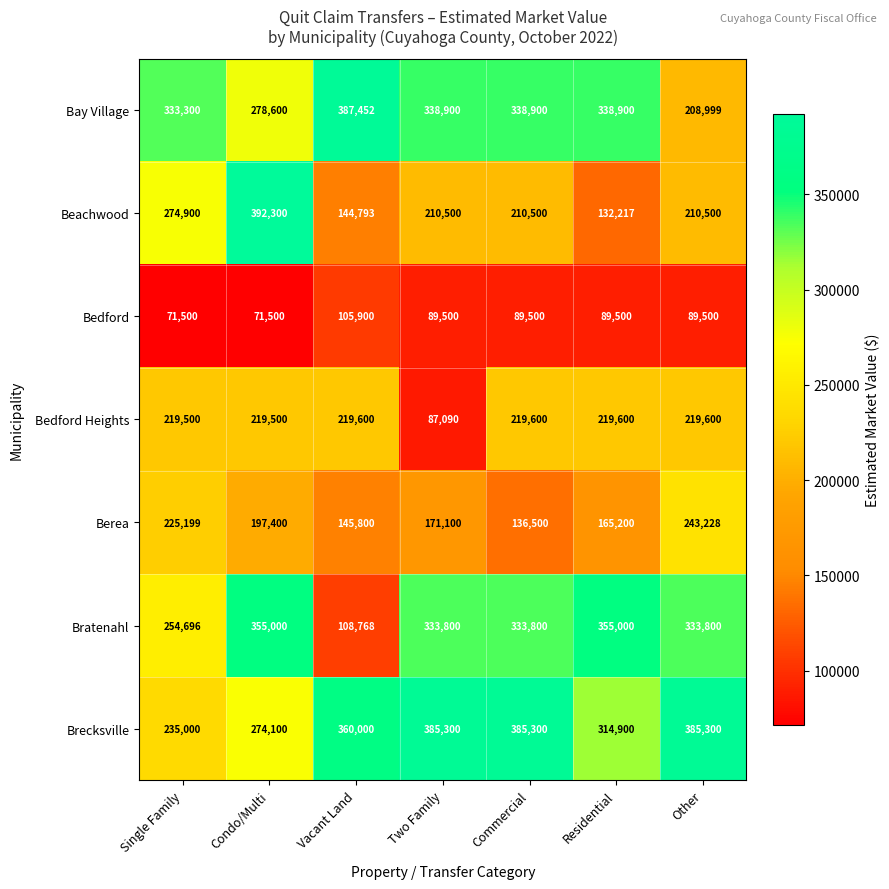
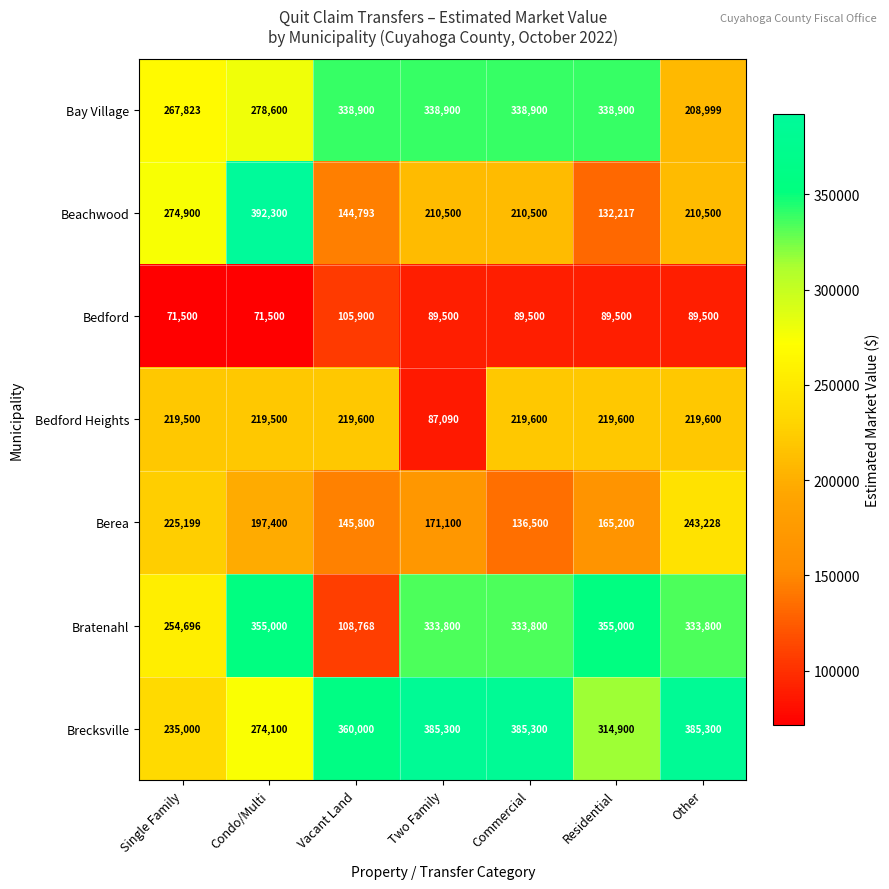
  {
    "Bay Village": {
-     "Single Family": "333,300",
+     "Single Family": "267,823",
      "Condo/Multi": "278,600",
-     "Vacant Land": "387,452",
+     "Vacant Land": "338,900",
      "Two Family": "338,900",
      "Commercial": "338,900",
      "Residential": "338,900",
      "Other": "208,999"
    },
    "Beachwood": {
      "Single Family": "274,900",
      "Condo/Multi": "392,300",
      "Vacant Land": "144,793",
      "Two Family": "210,500",
      "Commercial": "210,500",
      "Residential": "132,217",
      "Other": "210,500"
    },
    "Bedford": {
      "Single Family": "71,500",
      "Condo/Multi": "71,500",
      "Vacant Land": "105,900",
      "Two Family": "89,500",
      "Commercial": "89,500",
      "Residential": "89,500",
      "Other": "89,500"
    },
    "Bedford Heights": {
      "Single Family": "219,500",
      "Condo/Multi": "219,500",
      "Vacant Land": "219,600",
      "Two Family": "87,090",
      "Commercial": "219,600",
      "Residential": "219,600",
      "Other": "219,600"
    },
    "Berea": {
      "Single Family": "225,199",
      "Condo/Multi": "197,400",
      "Vacant Land": "145,800",
      "Two Family": "171,100",
      "Commercial": "136,500",
      "Residential": "165,200",
      "Other": "243,228"
    },
    "Bratenahl": {
      "Single Family": "254,696",
      "Condo/Multi": "355,000",
      "Vacant Land": "108,768",
      "Two Family": "333,800",
      "Commercial": "333,800",
      "Residential": "355,000",
      "Other": "333,800"
    },
    "Brecksville": {
      "Single Family": "235,000",
      "Condo/Multi": "274,100",
      "Vacant Land": "360,000",
      "Two Family": "385,300",
      "Commercial": "385,300",
      "Residential": "314,900",
      "Other": "385,300"
    }
  }
